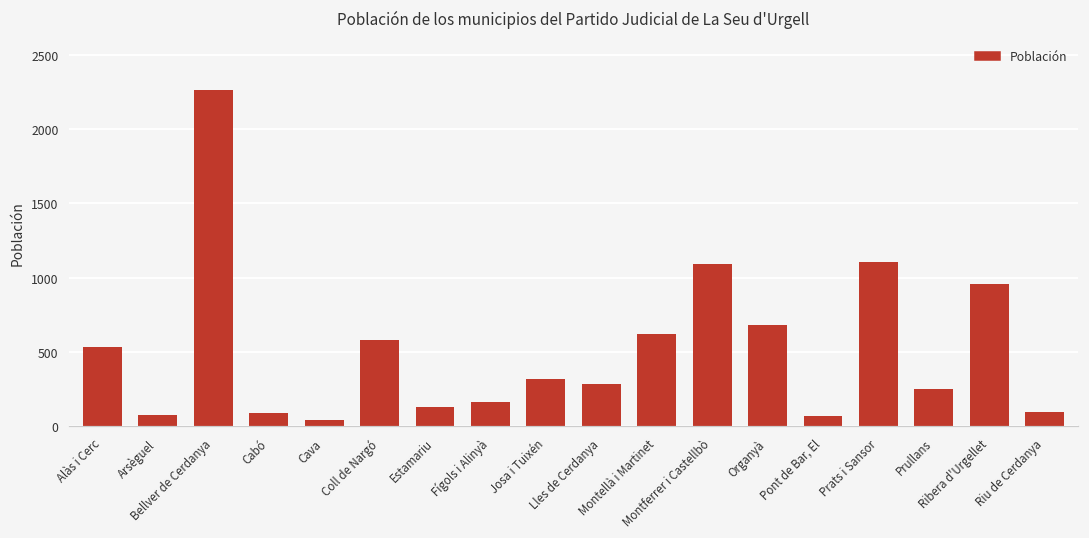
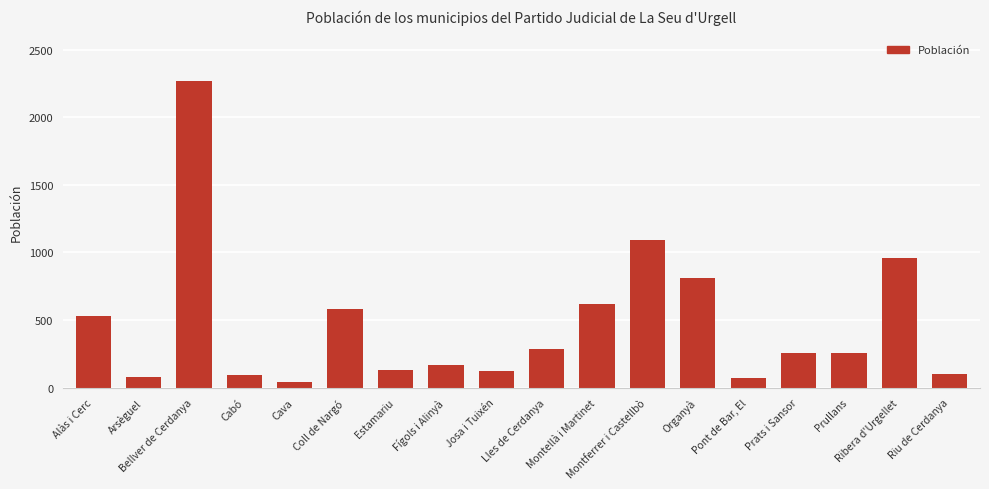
  {
    "Alàs i Cerc": 530,
    "Arsèguel": 80,
    "Bellver de Cerdanya": 2270,
    "Cabó": 90,
    "Cava": 40,
    "Coll de Nargó": 580,
    "Estamariu": 130,
    "Fígols i Alinyà": 170,
-   "Josa i Tuixén": 320,
+   "Josa i Tuixén": 120,
    "Lles de Cerdanya": 290,
    "Montellà i Martinet": 620,
    "Montferrer i Castellbò": 1090,
-   "Organyà": 680,
+   "Organyà": 810,
    "Pont de Bar, El": 70,
-   "Prats i Sansor": 1100,
+   "Prats i Sansor": 250,
    "Prullans": 250,
    "Ribera d'Urgellet": 960,
    "Riu de Cerdanya": 100
  }
